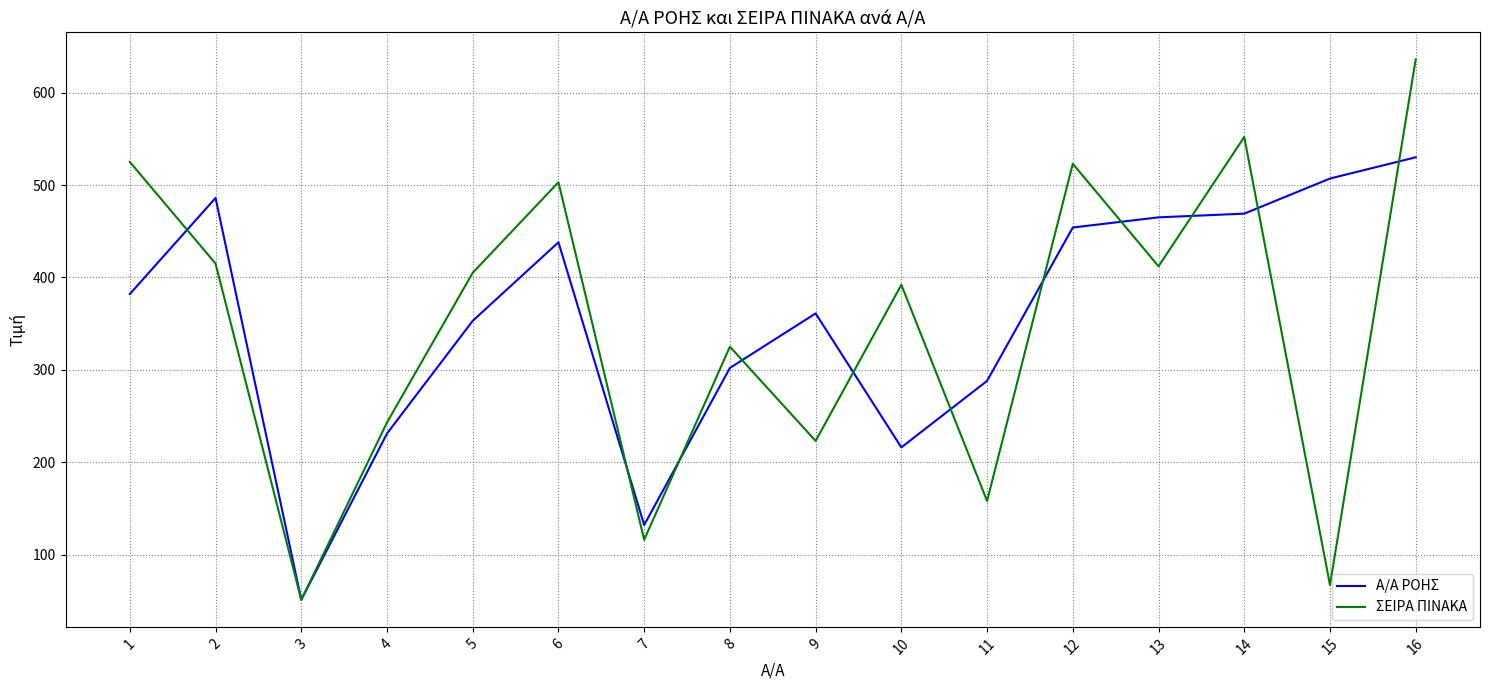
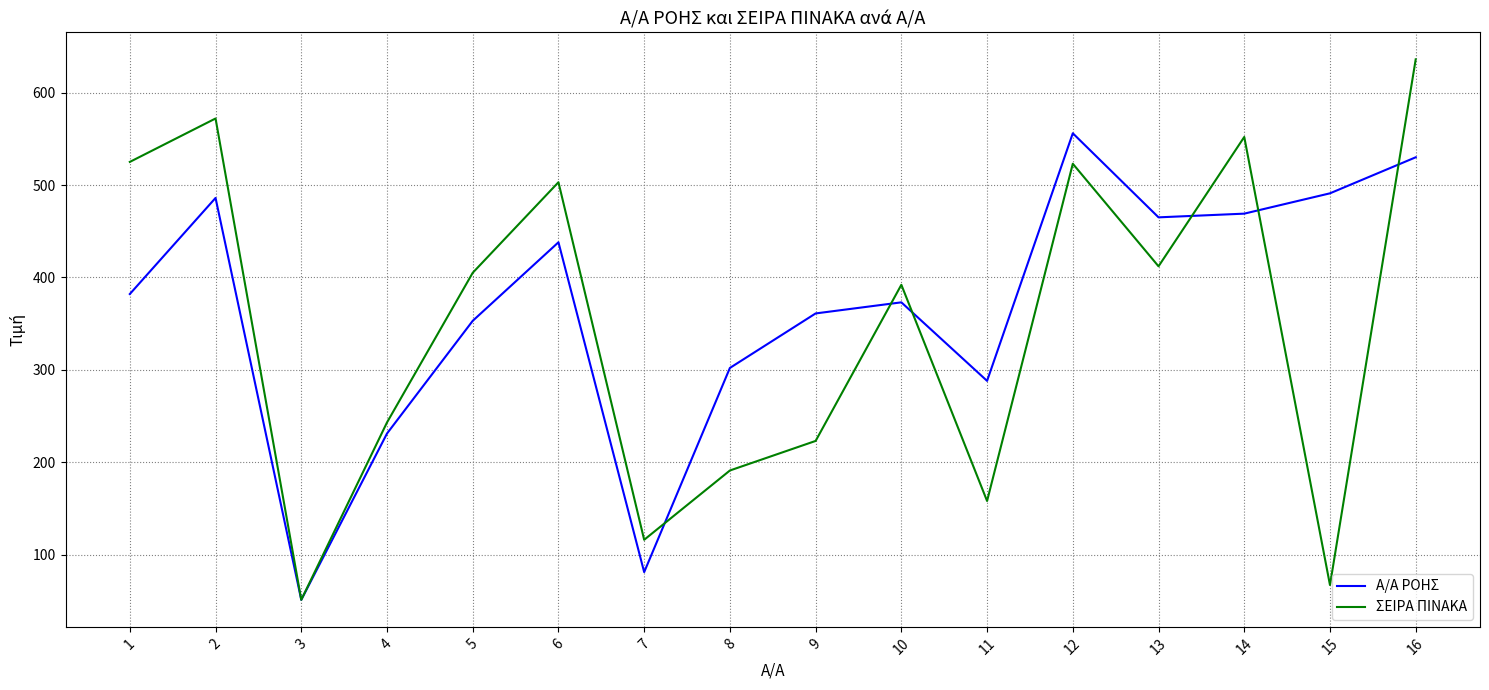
  {
    "Α/Α ΡΟΗΣ": {
      "1": 380,
      "2": 490,
      "4": 230,
      "5": 350,
      "6": 440,
-     "7": 130,
+     "7": 80,
      "8": 300,
      "9": 360,
-     "10": 220,
+     "10": 370,
      "11": 290,
-     "12": 450,
+     "12": 560,
      "13": 470,
      "14": 470,
-     "15": 510,
+     "15": 490,
      "16": 530
    },
    "ΣΕΙΡΑ ΠΙΝΑΚΑ": {
      "1": 530,
-     "2": 420,
+     "2": 570,
      "4": 240,
      "5": 410,
      "6": 500,
      "7": 120,
-     "8": 330,
+     "8": 190,
      "9": 220,
      "10": 390,
      "11": 160,
      "12": 520,
      "13": 410,
      "14": 550,
      "15": 70,
      "16": 640
    }
  }
